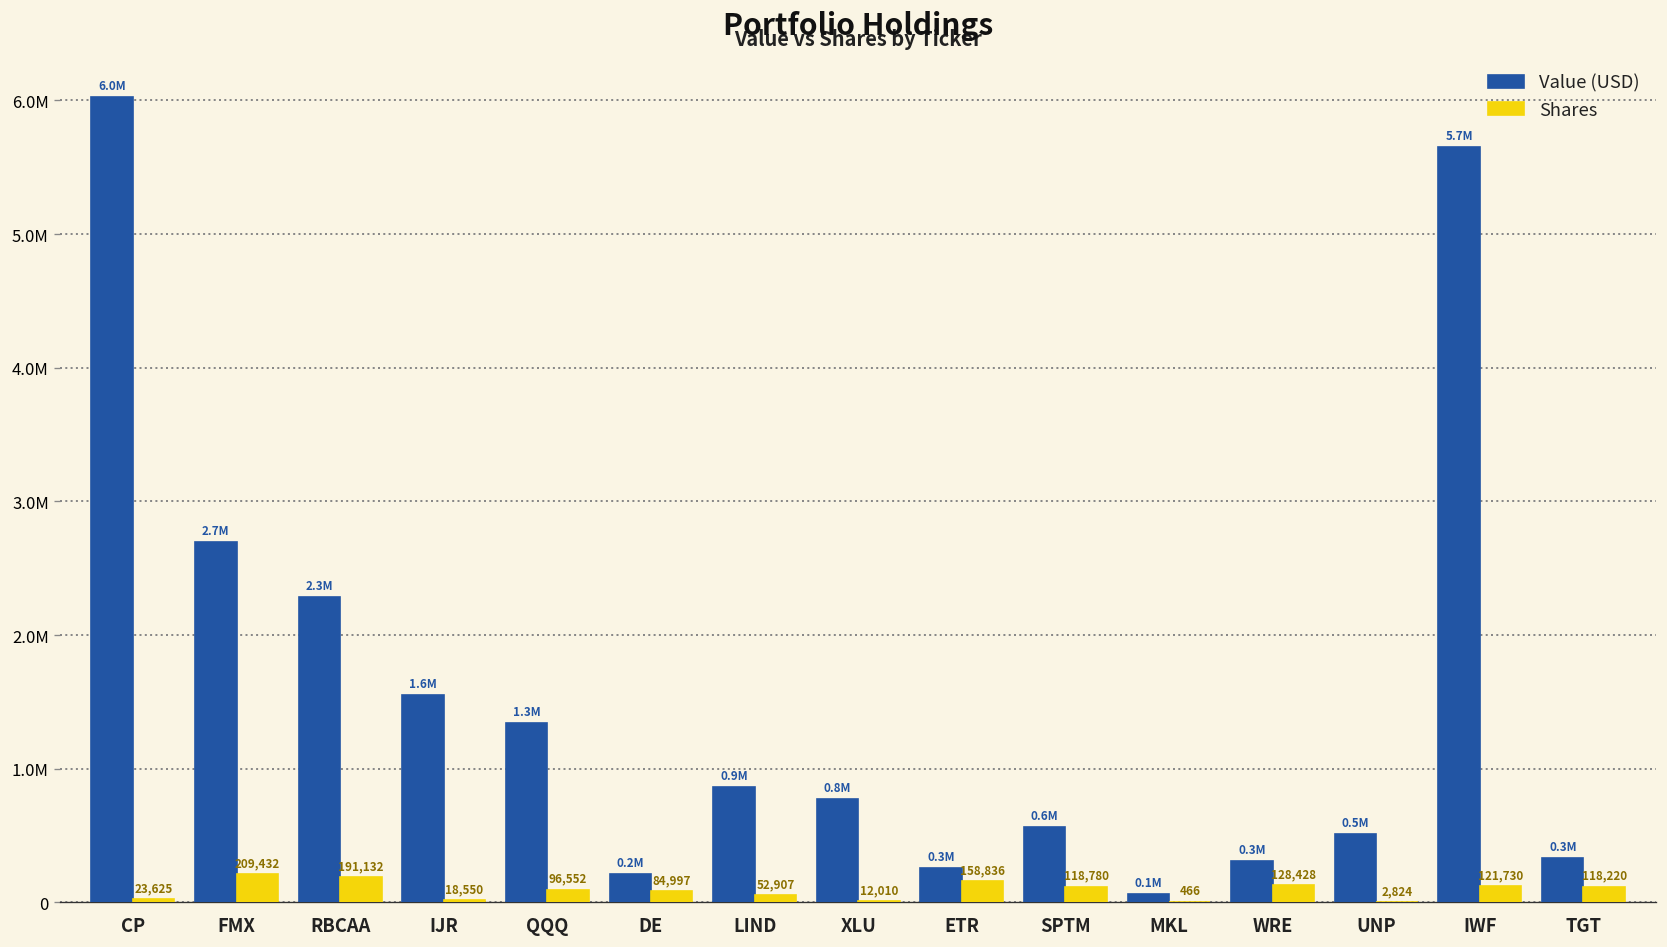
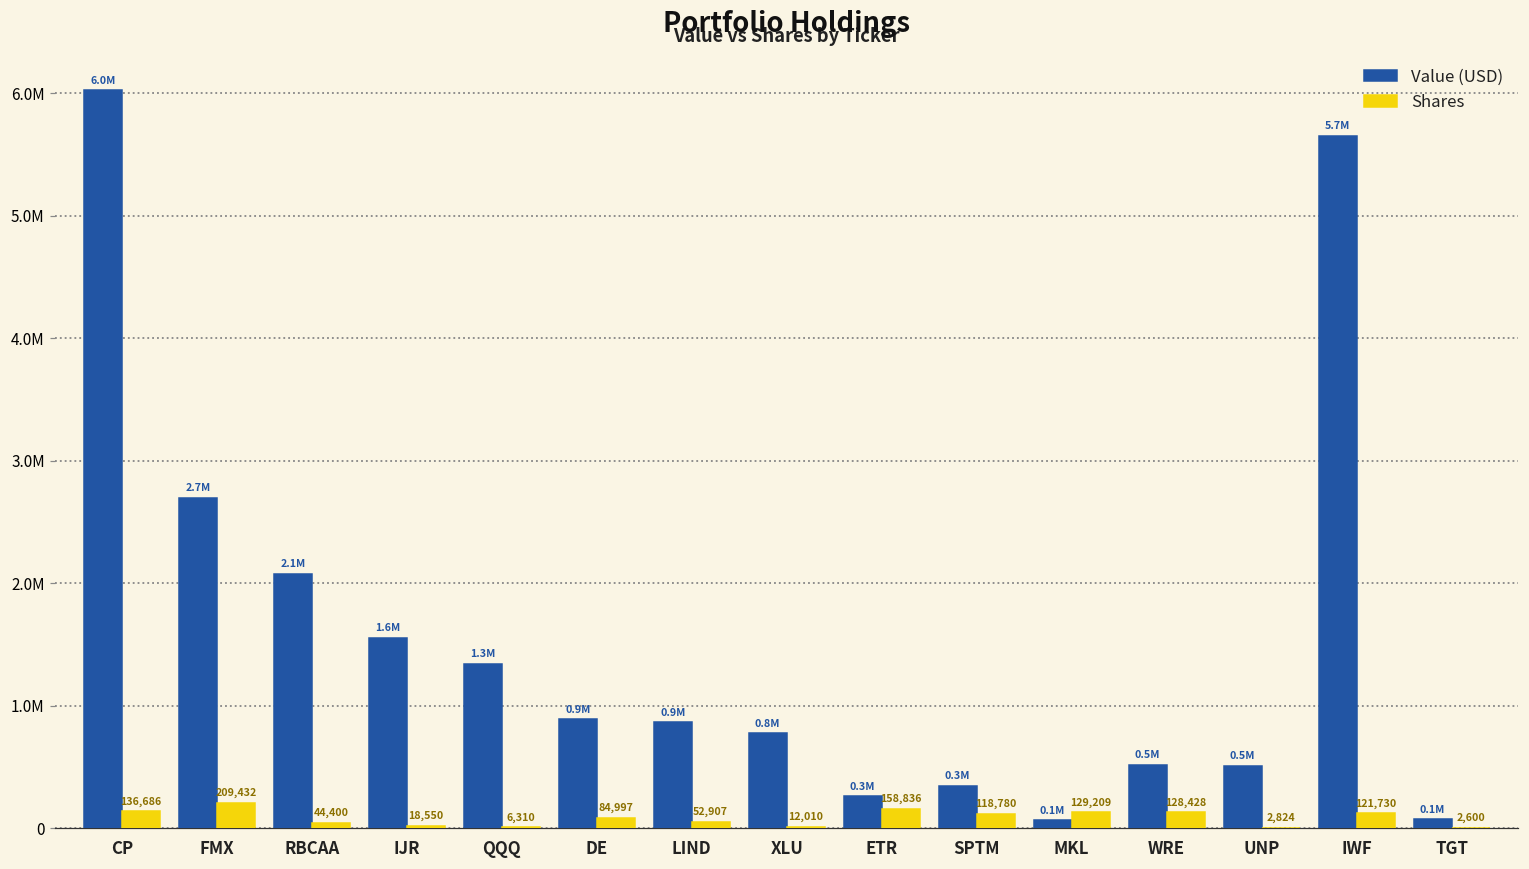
  {
    "Value (USD)": {
      "CP": "6.0M",
      "FMX": "2.7M",
-     "RBCAA": "2.3M",
+     "RBCAA": "2.1M",
      "IJR": "1.6M",
      "QQQ": "1.3M",
-     "DE": "0.2M",
+     "DE": "0.9M",
      "LIND": "0.9M",
      "XLU": "0.8M",
      "ETR": "0.3M",
-     "SPTM": "0.6M",
+     "SPTM": "0.3M",
      "MKL": "0.1M",
-     "WRE": "0.3M",
+     "WRE": "0.5M",
      "UNP": "0.5M",
      "IWF": "5.7M",
-     "TGT": "0.3M"
+     "TGT": "0.1M"
    },
    "Shares": {
-     "CP": "23,625",
+     "CP": "136,686",
      "FMX": "209,432",
-     "RBCAA": "191,132",
+     "RBCAA": "44,400",
      "IJR": "18,550",
-     "QQQ": "96,552",
+     "QQQ": "6,310",
      "LIND": "52,907",
      "XLU": "12,010",
      "SPTM": "118,780",
-     "MKL": "466",
+     "MKL": "129,209",
      "WRE": "128,428",
      "UNP": "2,824",
      "IWF": "121,730",
-     "TGT": "118,220"
+     "TGT": "2,600"
    }
  }
